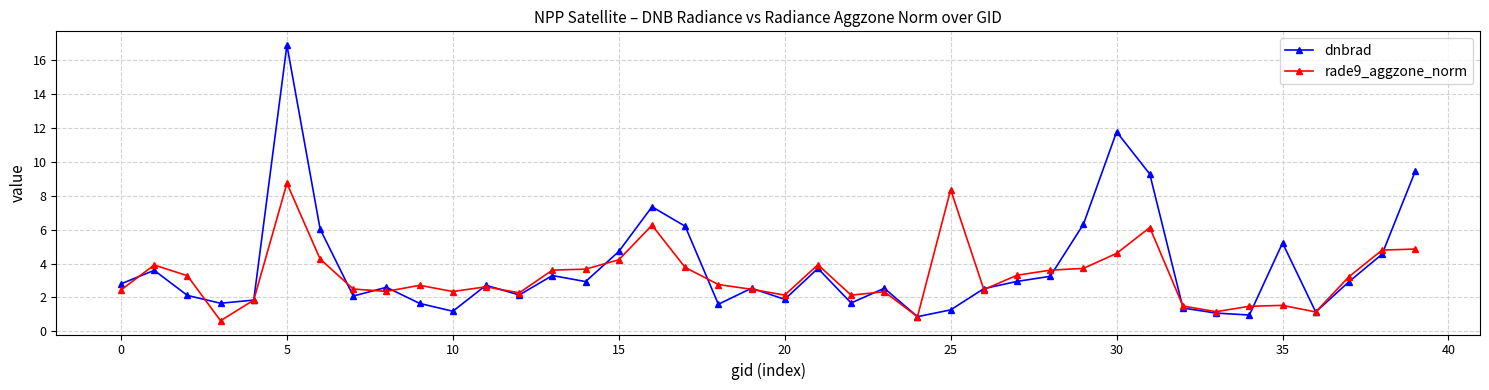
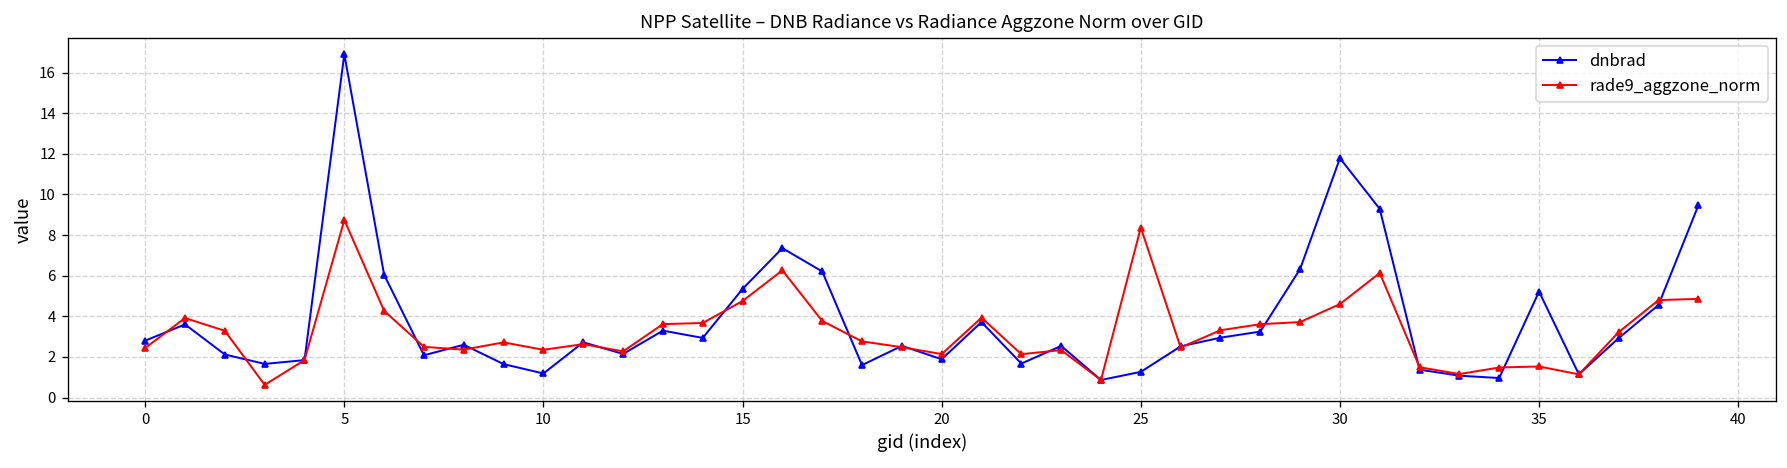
  {
    "dnbrad": {
      "0": 2.8,
      "5": 16.9,
      "10": 1.2,
-     "15": 4.7,
+     "15": 5.3,
      "20": 1.9,
      "25": 1.3,
      "30": 11.8,
      "35": 5.2
    },
    "rade9_aggzone_norm": {
      "0": 2.4,
      "5": 8.7,
      "10": 2.4,
-     "15": 4.2,
+     "15": 4.8,
      "20": 2.1,
      "25": 8.4,
      "30": 4.6,
      "35": 1.5
    }
  }
